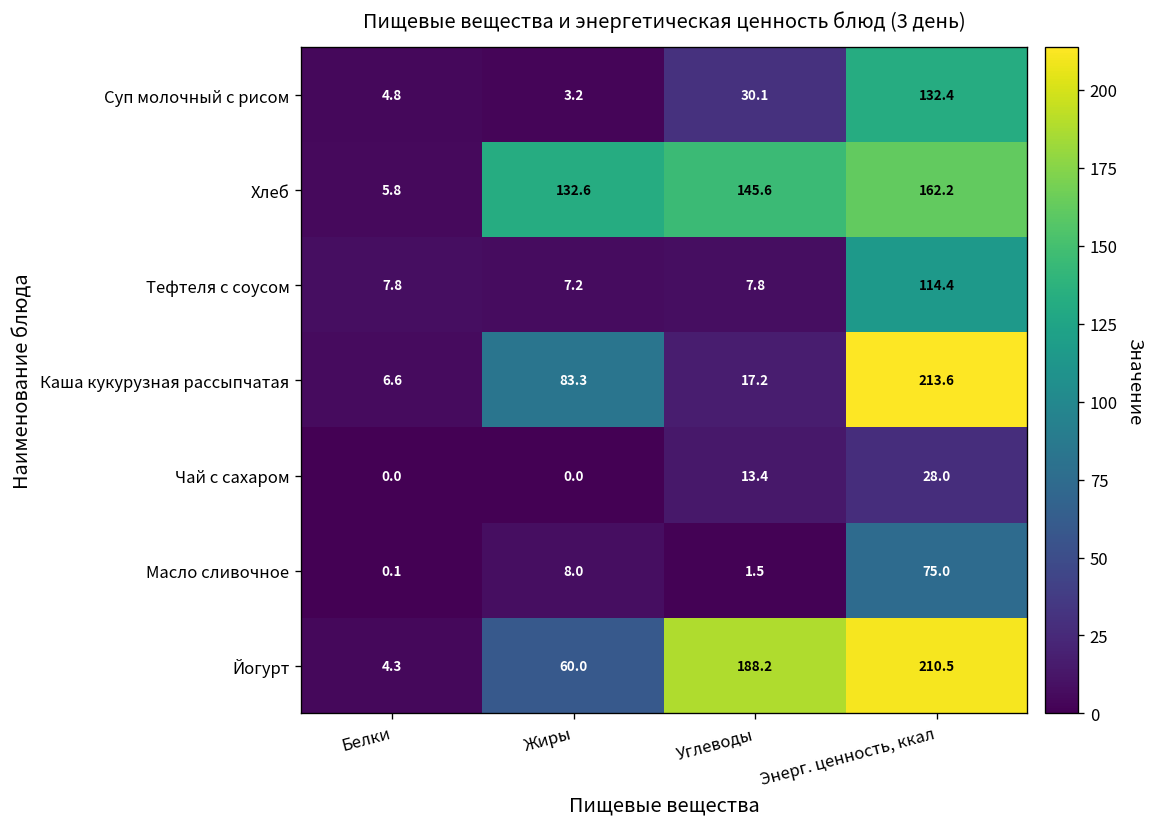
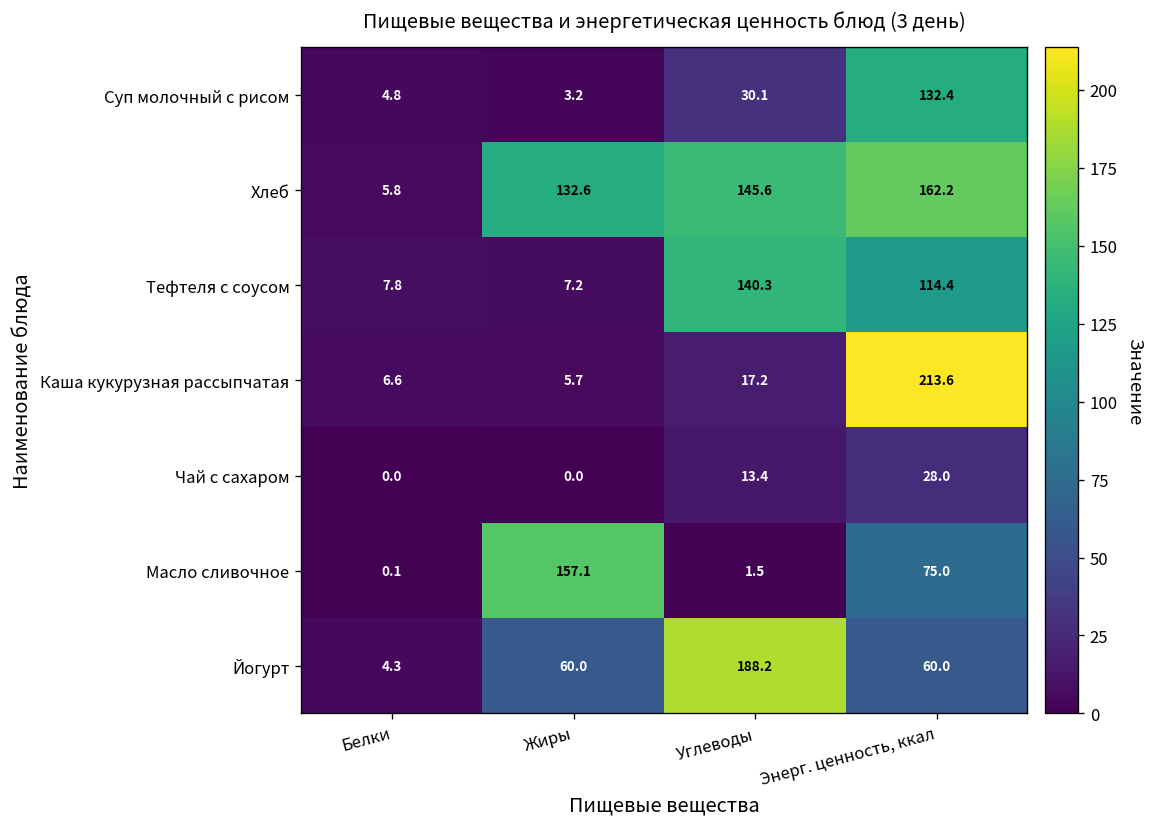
  {
    "Суп молочный с рисом": {
      "Белки": 4.8,
      "Жиры": 3.2,
      "Углеводы": 30.1,
      "Энерг. ценность, ккал": 132.4
    },
    "Хлеб": {
      "Белки": 5.8,
      "Жиры": 132.6,
      "Углеводы": 145.6,
      "Энерг. ценность, ккал": 162.2
    },
    "Тефтеля с соусом": {
      "Белки": 7.8,
      "Жиры": 7.2,
-     "Углеводы": 7.8,
+     "Углеводы": 140.3,
      "Энерг. ценность, ккал": 114.4
    },
    "Каша кукурузная рассыпчатая": {
      "Белки": 6.6,
-     "Жиры": 83.3,
+     "Жиры": 5.7,
      "Углеводы": 17.2,
      "Энерг. ценность, ккал": 213.6
    },
    "Чай с сахаром": {
      "Белки": 0.0,
      "Жиры": 0.0,
      "Углеводы": 13.4,
      "Энерг. ценность, ккал": 28.0
    },
    "Масло сливочное": {
      "Белки": 0.1,
-     "Жиры": 8.0,
+     "Жиры": 157.1,
      "Углеводы": 1.5,
      "Энерг. ценность, ккал": 75.0
    },
    "Йогурт": {
      "Белки": 4.3,
      "Жиры": 60.0,
      "Углеводы": 188.2,
-     "Энерг. ценность, ккал": 210.5
+     "Энерг. ценность, ккал": 60.0
    }
  }
